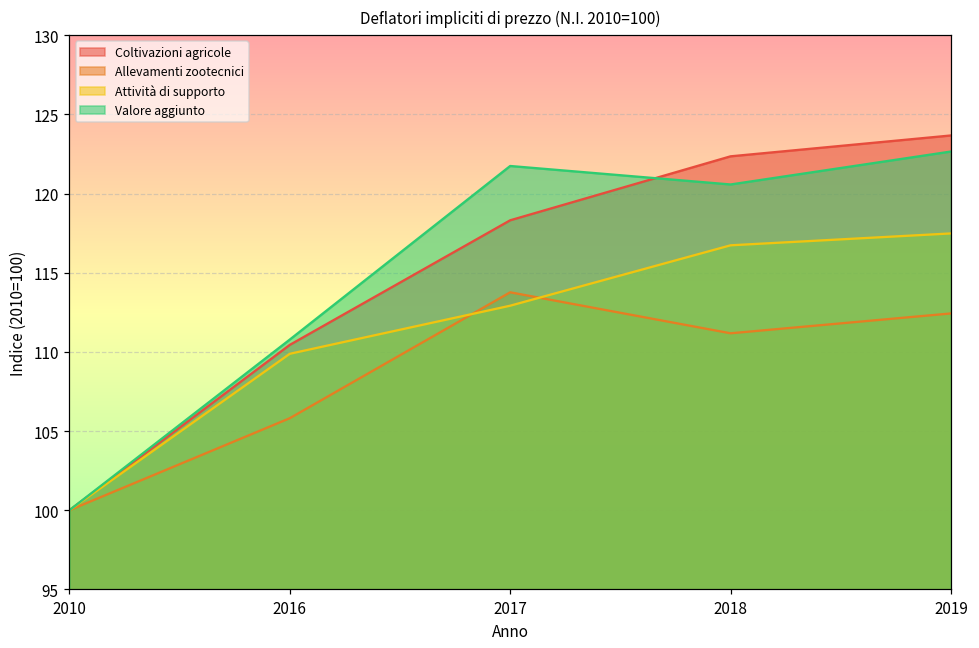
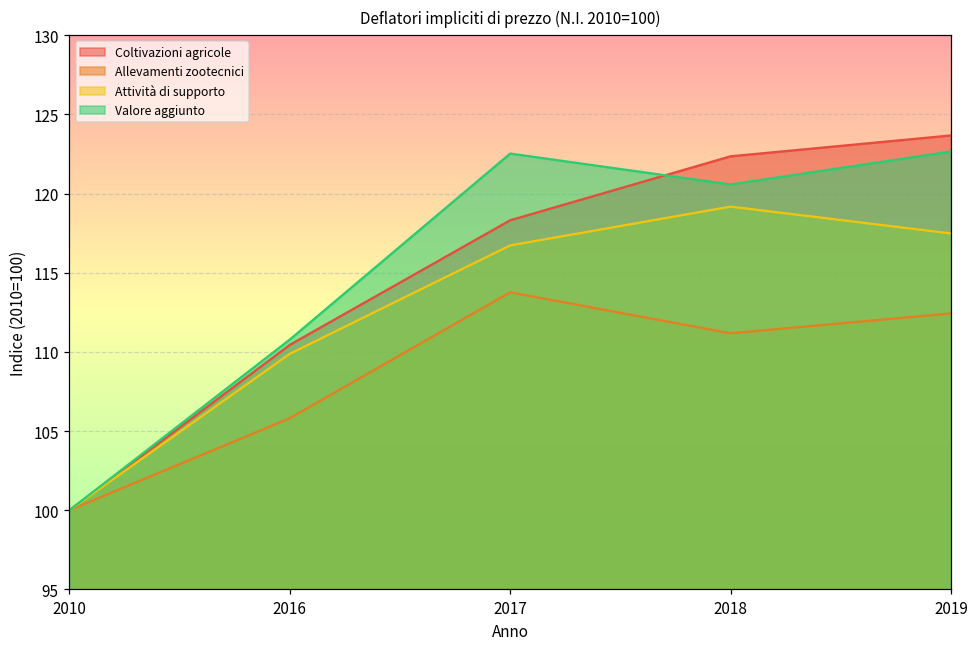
  {
    "Attività di supporto": {
      "2016": 109.9,
-     "2017": 112.9,
-     "2018": 116.7,
+     "2017": 116.7,
+     "2018": 119.2,
      "2019": 117.5
    },
    "Valore aggiunto": {
      "2016": 110.8,
-     "2017": 121.7,
+     "2017": 122.5,
      "2018": 120.6,
      "2019": 122.7
    }
  }
